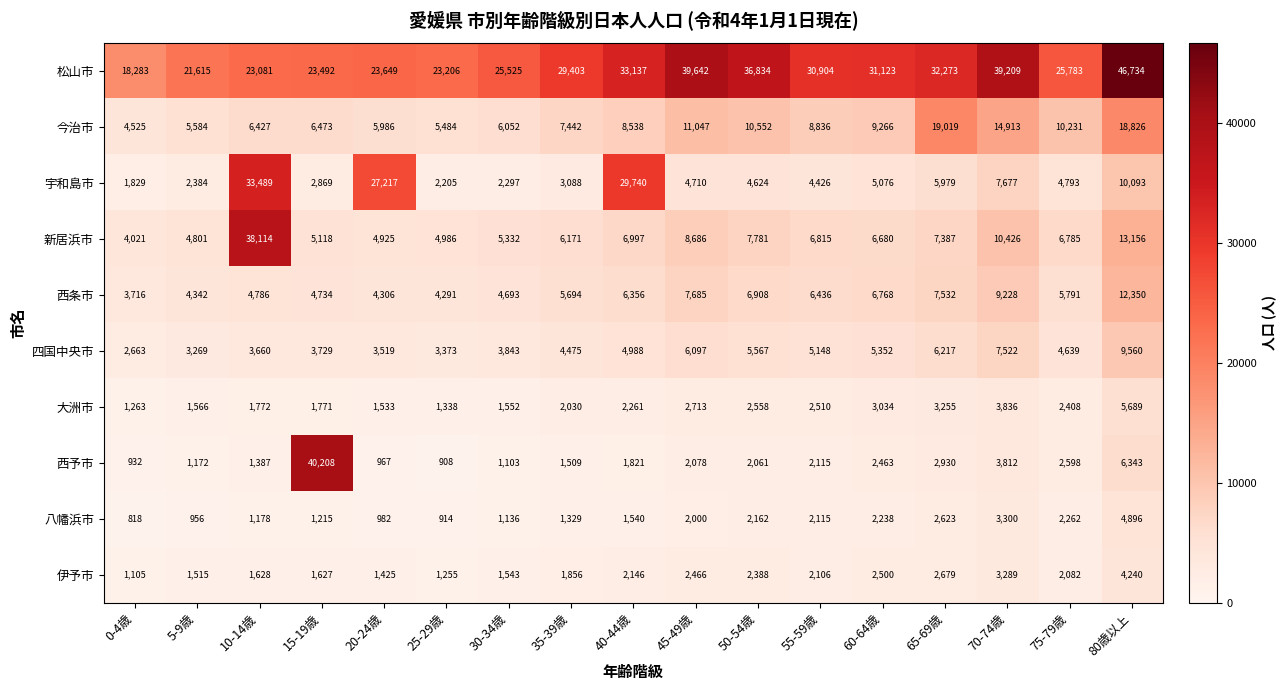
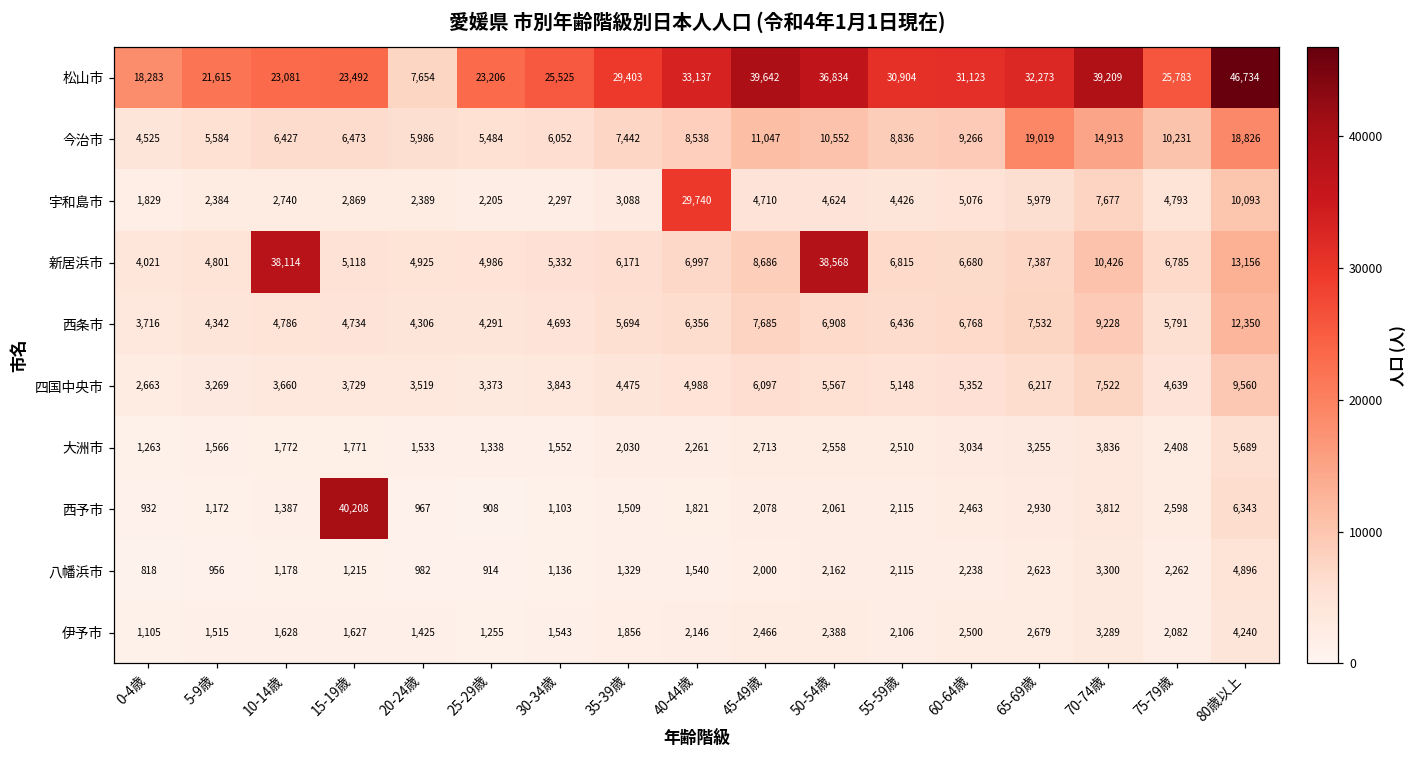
  {
    "松山市": {
      "0-4歳": "18,283",
      "5-9歳": "21,615",
      "10-14歳": "23,081",
      "15-19歳": "23,492",
-     "20-24歳": "23,649",
+     "20-24歳": "7,654",
      "25-29歳": "23,206",
      "30-34歳": "25,525",
      "35-39歳": "29,403",
      "40-44歳": "33,137",
      "45-49歳": "39,642",
      "50-54歳": "36,834",
      "55-59歳": "30,904",
      "60-64歳": "31,123",
      "65-69歳": "32,273",
      "70-74歳": "39,209",
      "75-79歳": "25,783",
      "80歳以上": "46,734"
    },
    "今治市": {
      "0-4歳": "4,525",
      "5-9歳": "5,584",
      "10-14歳": "6,427",
      "15-19歳": "6,473",
      "20-24歳": "5,986",
      "25-29歳": "5,484",
      "30-34歳": "6,052",
      "35-39歳": "7,442",
      "40-44歳": "8,538",
      "45-49歳": "11,047",
      "50-54歳": "10,552",
      "55-59歳": "8,836",
      "60-64歳": "9,266",
      "65-69歳": "19,019",
      "70-74歳": "14,913",
      "75-79歳": "10,231",
      "80歳以上": "18,826"
    },
    "宇和島市": {
      "0-4歳": "1,829",
      "5-9歳": "2,384",
-     "10-14歳": "33,489",
+     "10-14歳": "2,740",
      "15-19歳": "2,869",
-     "20-24歳": "27,217",
+     "20-24歳": "2,389",
      "25-29歳": "2,205",
      "30-34歳": "2,297",
      "35-39歳": "3,088",
      "40-44歳": "29,740",
      "45-49歳": "4,710",
      "50-54歳": "4,624",
      "55-59歳": "4,426",
      "60-64歳": "5,076",
      "65-69歳": "5,979",
      "70-74歳": "7,677",
      "75-79歳": "4,793",
      "80歳以上": "10,093"
    },
    "新居浜市": {
      "0-4歳": "4,021",
      "5-9歳": "4,801",
      "10-14歳": "38,114",
      "15-19歳": "5,118",
      "20-24歳": "4,925",
      "25-29歳": "4,986",
      "30-34歳": "5,332",
      "35-39歳": "6,171",
      "40-44歳": "6,997",
      "45-49歳": "8,686",
-     "50-54歳": "7,781",
+     "50-54歳": "38,568",
      "55-59歳": "6,815",
      "60-64歳": "6,680",
      "65-69歳": "7,387",
      "70-74歳": "10,426",
      "75-79歳": "6,785",
      "80歳以上": "13,156"
    },
    "西条市": {
      "0-4歳": "3,716",
      "5-9歳": "4,342",
      "10-14歳": "4,786",
      "15-19歳": "4,734",
      "20-24歳": "4,306",
      "25-29歳": "4,291",
      "30-34歳": "4,693",
      "35-39歳": "5,694",
      "40-44歳": "6,356",
      "45-49歳": "7,685",
      "50-54歳": "6,908",
      "55-59歳": "6,436",
      "60-64歳": "6,768",
      "65-69歳": "7,532",
      "70-74歳": "9,228",
      "75-79歳": "5,791",
      "80歳以上": "12,350"
    },
    "四国中央市": {
      "0-4歳": "2,663",
      "5-9歳": "3,269",
      "10-14歳": "3,660",
      "15-19歳": "3,729",
      "20-24歳": "3,519",
      "25-29歳": "3,373",
      "30-34歳": "3,843",
      "35-39歳": "4,475",
      "40-44歳": "4,988",
      "45-49歳": "6,097",
      "50-54歳": "5,567",
      "55-59歳": "5,148",
      "60-64歳": "5,352",
      "65-69歳": "6,217",
      "70-74歳": "7,522",
      "75-79歳": "4,639",
      "80歳以上": "9,560"
    },
    "大洲市": {
      "0-4歳": "1,263",
      "5-9歳": "1,566",
      "10-14歳": "1,772",
      "15-19歳": "1,771",
      "20-24歳": "1,533",
      "25-29歳": "1,338",
      "30-34歳": "1,552",
      "35-39歳": "2,030",
      "40-44歳": "2,261",
      "45-49歳": "2,713",
      "50-54歳": "2,558",
      "55-59歳": "2,510",
      "60-64歳": "3,034",
      "65-69歳": "3,255",
      "70-74歳": "3,836",
      "75-79歳": "2,408",
      "80歳以上": "5,689"
    },
    "西予市": {
      "0-4歳": "932",
      "5-9歳": "1,172",
      "10-14歳": "1,387",
      "15-19歳": "40,208",
      "20-24歳": "967",
      "25-29歳": "908",
      "30-34歳": "1,103",
      "35-39歳": "1,509",
      "40-44歳": "1,821",
      "45-49歳": "2,078",
      "50-54歳": "2,061",
      "55-59歳": "2,115",
      "60-64歳": "2,463",
      "65-69歳": "2,930",
      "70-74歳": "3,812",
      "75-79歳": "2,598",
      "80歳以上": "6,343"
    },
    "八幡浜市": {
      "0-4歳": "818",
      "5-9歳": "956",
      "10-14歳": "1,178",
      "15-19歳": "1,215",
      "20-24歳": "982",
      "25-29歳": "914",
      "30-34歳": "1,136",
      "35-39歳": "1,329",
      "40-44歳": "1,540",
      "45-49歳": "2,000",
      "50-54歳": "2,162",
      "55-59歳": "2,115",
      "60-64歳": "2,238",
      "65-69歳": "2,623",
      "70-74歳": "3,300",
      "75-79歳": "2,262",
      "80歳以上": "4,896"
    },
    "伊予市": {
      "0-4歳": "1,105",
      "5-9歳": "1,515",
      "10-14歳": "1,628",
      "15-19歳": "1,627",
      "20-24歳": "1,425",
      "25-29歳": "1,255",
      "30-34歳": "1,543",
      "35-39歳": "1,856",
      "40-44歳": "2,146",
      "45-49歳": "2,466",
      "50-54歳": "2,388",
      "55-59歳": "2,106",
      "60-64歳": "2,500",
      "65-69歳": "2,679",
      "70-74歳": "3,289",
      "75-79歳": "2,082",
      "80歳以上": "4,240"
    }
  }
